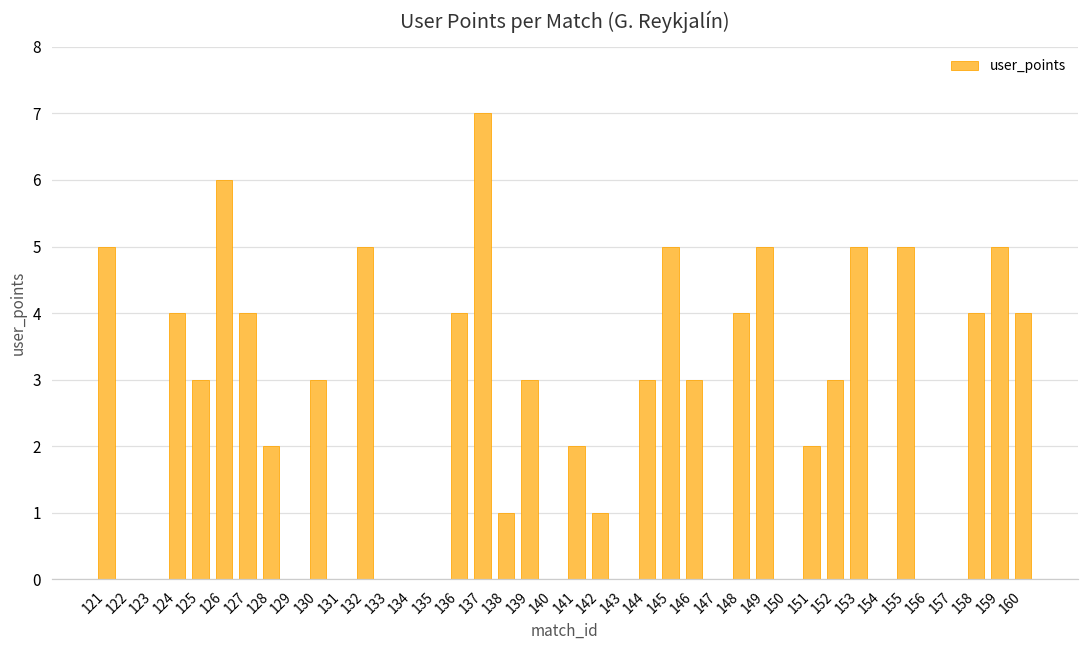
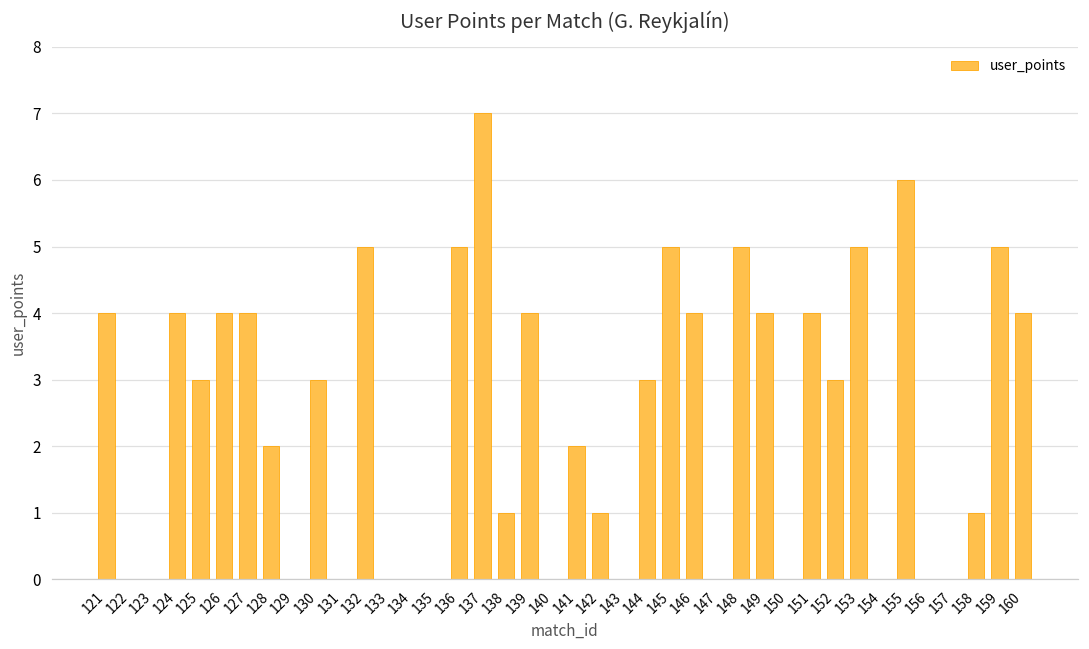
  {
-   "121": 5,
+   "121": 4,
    "122": 0,
    "123": 0,
    "124": 4,
    "125": 3,
-   "126": 6,
+   "126": 4,
    "127": 4,
    "128": 2,
    "129": 0,
    "130": 3,
    "131": 0,
    "132": 5,
    "133": 0,
    "134": 0,
    "135": 0,
-   "136": 4,
+   "136": 5,
    "137": 7,
    "138": 1,
-   "139": 3,
+   "139": 4,
    "140": 0,
    "141": 2,
    "142": 1,
    "143": 0,
    "144": 3,
    "145": 5,
-   "146": 3,
+   "146": 4,
    "147": 0,
-   "148": 4,
-   "149": 5,
+   "148": 5,
+   "149": 4,
    "150": 0,
-   "151": 2,
+   "151": 4,
    "152": 3,
    "153": 5,
    "154": 0,
-   "155": 5,
+   "155": 6,
    "156": 0,
    "157": 0,
-   "158": 4,
+   "158": 1,
    "159": 5,
    "160": 4
  }
